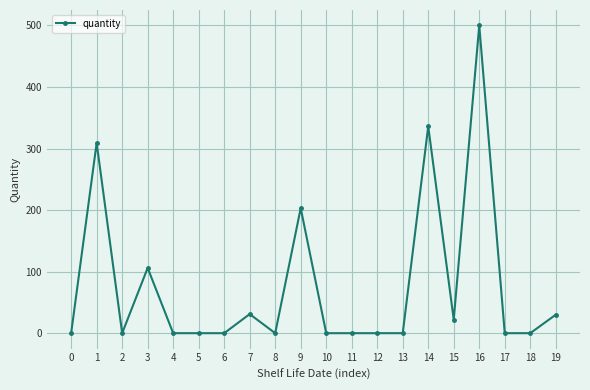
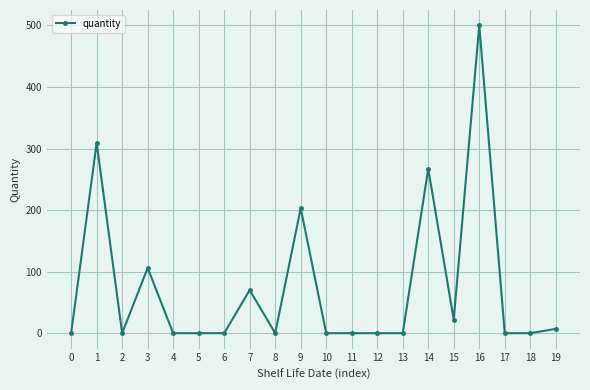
  {
    "0": 0,
    "1": 310,
    "2": 0,
    "3": 110,
    "4": 0,
    "5": 0,
    "6": 0,
-   "7": 30,
+   "7": 70,
    "8": 0,
    "9": 200,
    "10": 0,
    "11": 0,
    "12": 0,
    "13": 0,
-   "14": 340,
+   "14": 270,
    "15": 20,
    "16": 500,
    "17": 0,
    "18": 0,
-   "19": 30
+   "19": 10
  }
